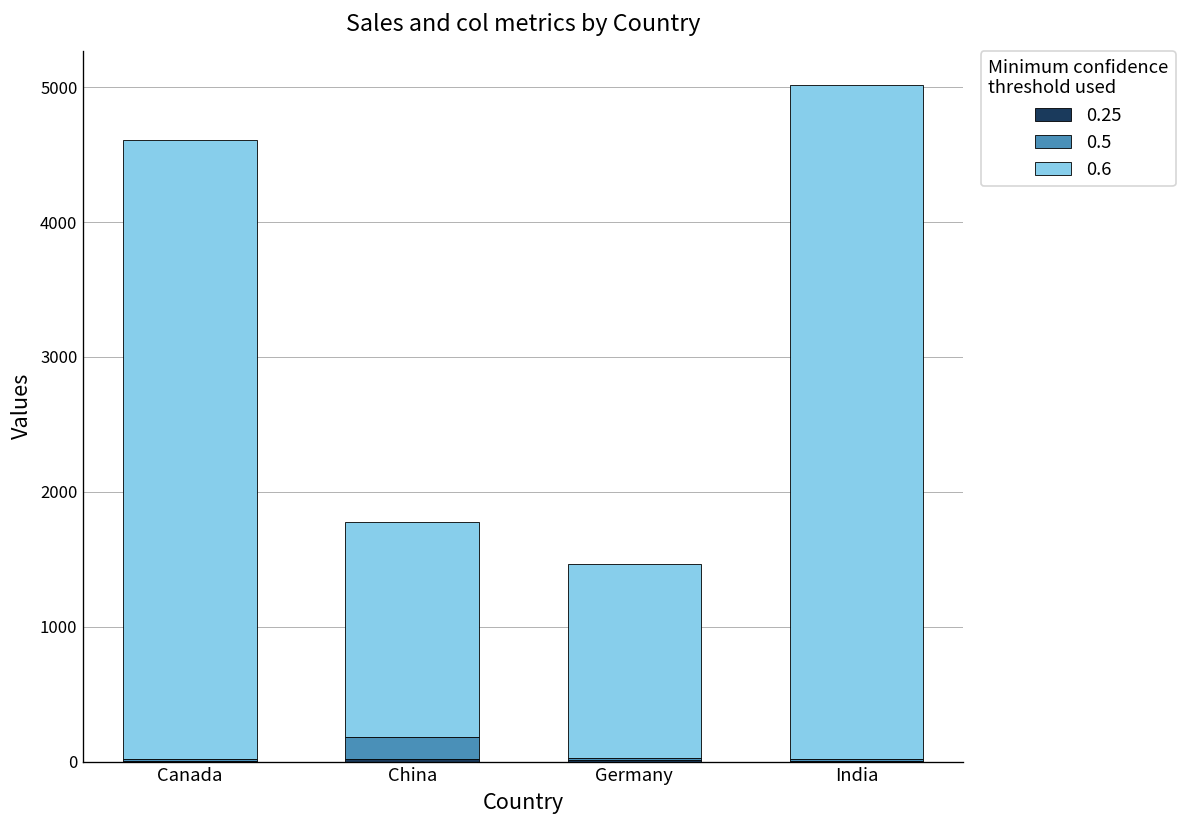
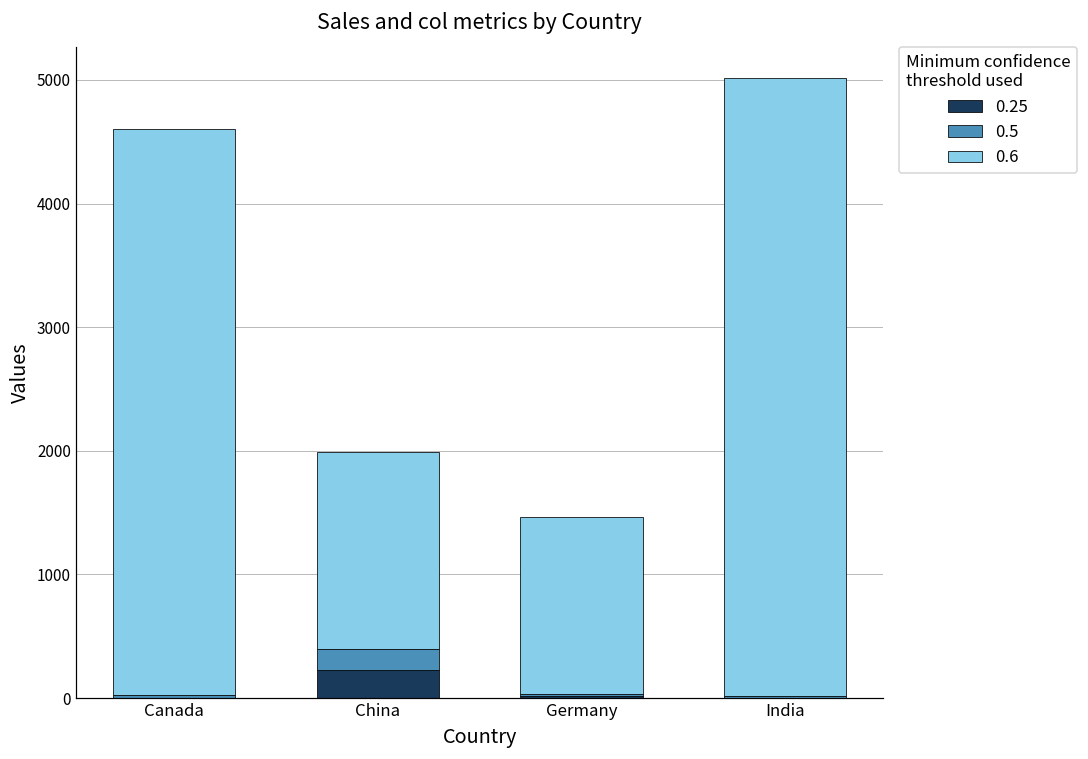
  {
    "0.25": {
-     "China": 20
+     "China": 230
    },
    "0.5": {
      "China": 170
    },
    "0.6": {
      "Canada": 4580,
      "China": 1590,
      "Germany": 1440,
      "India": 5000
    }
  }
